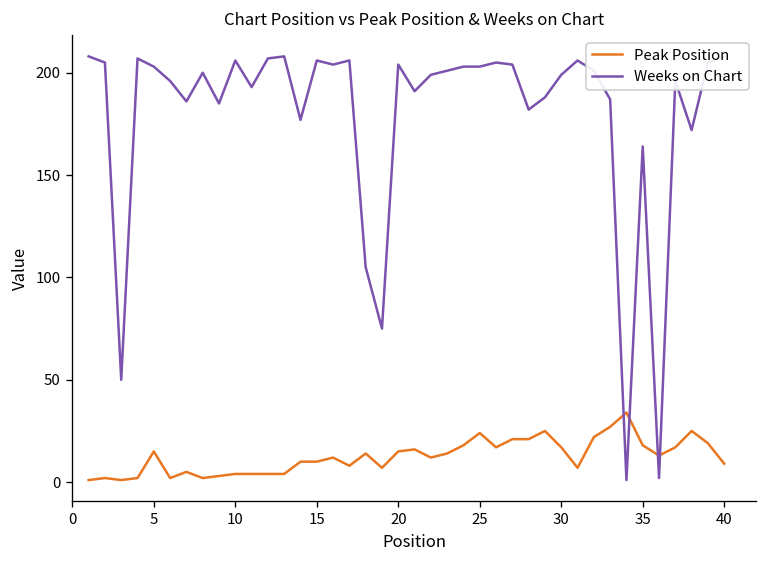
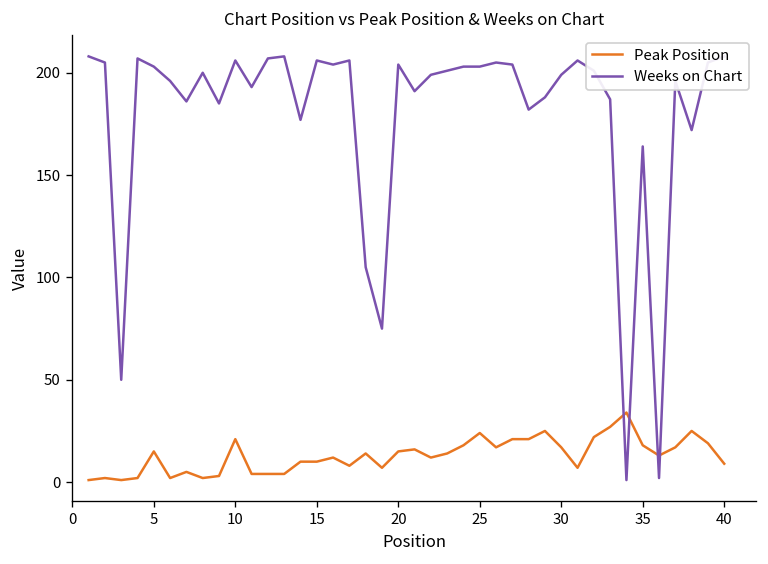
  {
    "Peak Position": {
      "5": 15,
-     "10": 4,
+     "10": 21,
      "15": 10,
      "20": 15,
      "25": 24,
      "30": 17,
      "35": 18,
      "40": 9
    },
    "Weeks on Chart": {
      "5": 203,
      "10": 206,
      "15": 206,
      "20": 204,
      "25": 203,
      "30": 199,
      "35": 164
    }
  }
